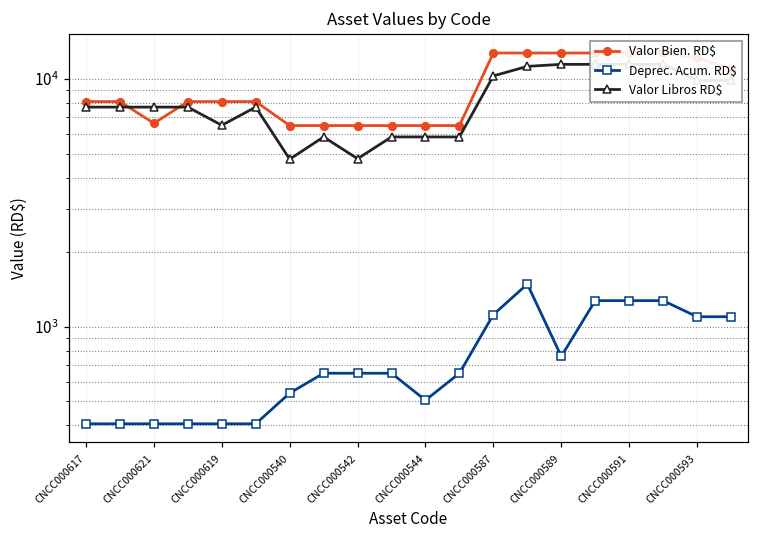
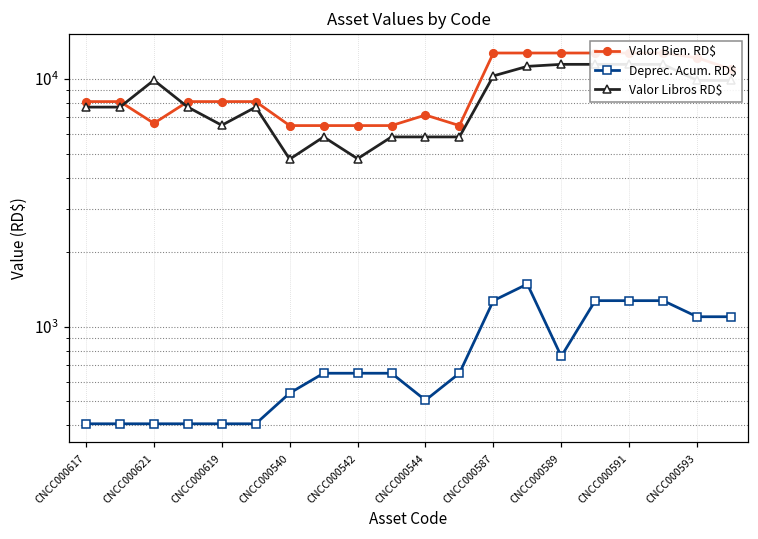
  {
    "Valor Bien. RD$": {
      "CNCC000617": 8100,
      "CNCC000621": 6600,
      "CNCC000619": 8100,
      "CNCC000540": 6500,
      "CNCC000542": 6500,
-     "CNCC000544": 6500,
+     "CNCC000544": 7200,
      "CNCC000587": 13000,
      "CNCC000589": 13000
    },
    "Deprec. Acum. RD$": {
      "CNCC000617": 410,
      "CNCC000621": 410,
      "CNCC000619": 410,
      "CNCC000540": 540,
      "CNCC000542": 650,
      "CNCC000544": 500,
-     "CNCC000587": 1100,
+     "CNCC000587": 1300,
      "CNCC000589": 760,
      "CNCC000591": 1300,
      "CNCC000593": 1100
    },
    "Valor Libros RD$": {
      "CNCC000617": 7700,
-     "CNCC000621": 7700,
+     "CNCC000621": 10000,
      "CNCC000619": 6500,
      "CNCC000540": 4700,
      "CNCC000542": 4800,
      "CNCC000544": 5800,
      "CNCC000587": 10000,
      "CNCC000589": 11000
    }
  }
